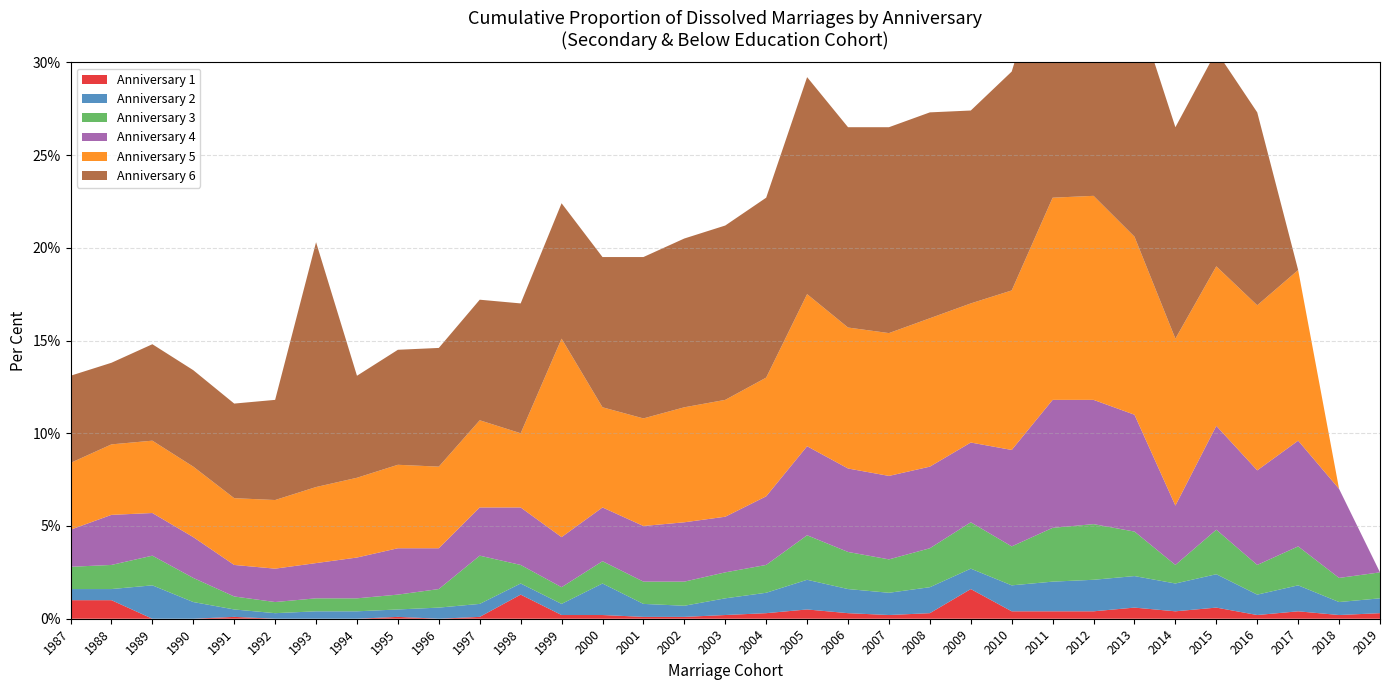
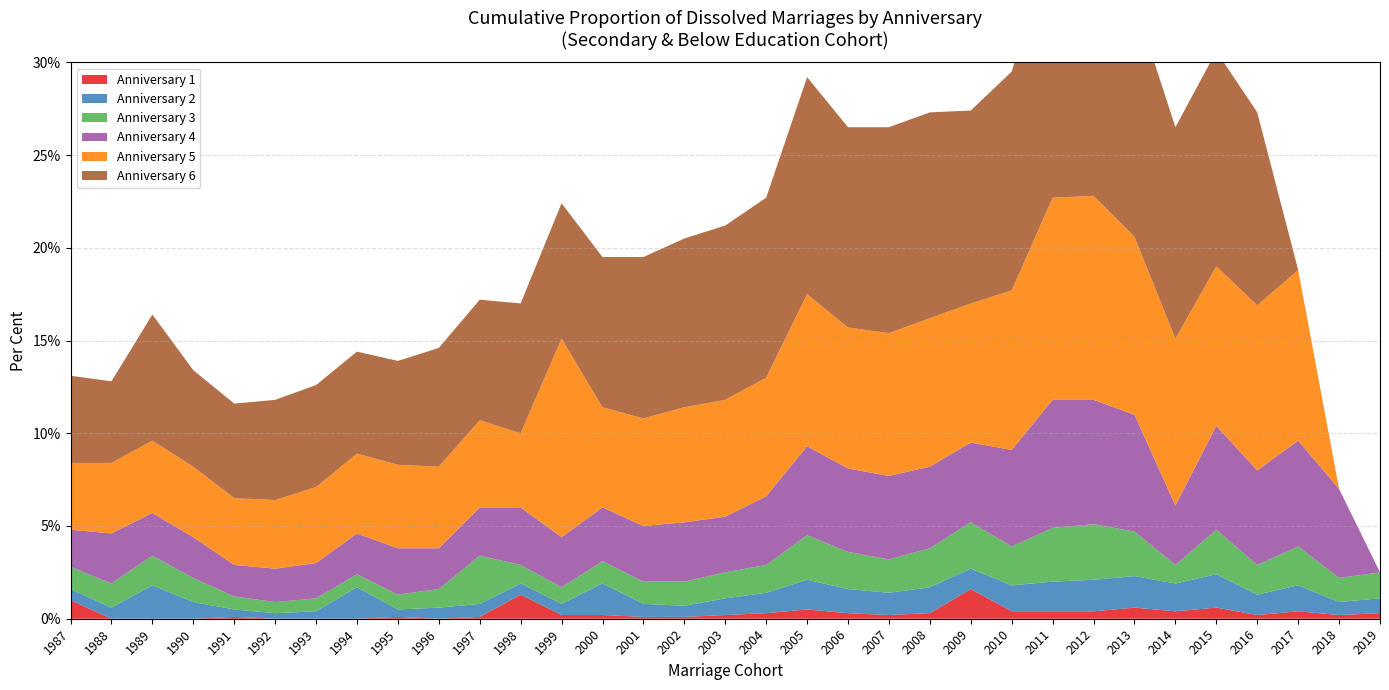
  {
    "Anniversary 1": {
      "1987": "1%",
-     "1988": "1%",
+     "1988": "0%",
      "1989": "0%",
      "1990": "0%",
      "1992": "0%",
      "1993": "0%",
      "1994": "0%",
      "1996": "0%",
      "1998": "1.3%",
      "1999": "0.2%",
      "2000": "0.2%",
      "2003": "0.2%",
      "2004": "0.3%",
      "2005": "0.5%",
      "2006": "0.3%",
      "2007": "0.2%",
      "2008": "0.3%",
      "2009": "1.6%",
      "2010": "0.4%",
      "2011": "0.4%",
      "2012": "0.4%",
      "2013": "0.6%",
      "2014": "0.4%",
      "2015": "0.6%",
      "2016": "0.2%",
      "2017": "0.4%",
      "2018": "0.2%",
      "2019": "0.3%"
    },
    "Anniversary 2": {
-     "1994": "0.4%"
+     "1994": "1.7%"
    },
    "Anniversary 3": {
      "1987": "1.2%",
      "1988": "1.3%",
      "1989": "1.6%",
      "1990": "1.3%",
      "1991": "0.7%",
      "1992": "0.6%",
      "1993": "0.7%",
      "1994": "0.7%",
      "1995": "0.8%",
      "1996": "1.0%",
      "1997": "2.6%",
      "1998": "1.0%",
      "1999": "0.9%",
      "2000": "1.2%",
      "2001": "1.2%",
      "2002": "1.3%",
      "2003": "1.4%",
      "2004": "1.5%",
      "2005": "2.4%",
      "2006": "2.0%",
      "2007": "1.8%",
      "2008": "2.1%",
      "2009": "2.5%",
      "2010": "2.1%",
      "2011": "2.9%",
      "2012": "3.0%",
      "2013": "2.4%",
      "2014": "1.0%",
      "2015": "2.4%",
      "2016": "1.6%",
      "2017": "2.1%",
      "2018": "1.3%"
    },
    "Anniversary 4": {
      "1987": "2.0%",
      "1988": "2.7%",
      "1989": "2.3%",
      "1990": "2.2%",
      "1991": "1.7%",
      "1992": "1.8%",
      "1993": "1.9%",
      "1994": "2.2%",
      "1995": "2.5%",
      "1996": "2.2%",
      "1997": "2.6%",
      "1998": "3.1%",
      "1999": "2.7%",
      "2000": "2.9%",
      "2001": "3.0%",
      "2002": "3.2%",
      "2003": "3.0%",
      "2004": "3.7%",
      "2005": "4.8%",
      "2006": "4.5%",
      "2007": "4.5%",
      "2008": "4.4%",
      "2009": "4.3%",
      "2010": "5.2%",
      "2011": "6.9%",
      "2012": "6.7%",
      "2013": "6.3%",
      "2014": "3.2%",
      "2015": "5.6%",
      "2016": "5.1%",
      "2017": "5.7%"
    },
    "Anniversary 5": {
      "1987": "3.6%",
      "1988": "3.8%",
      "1989": "3.9%",
      "1990": "3.8%",
      "1991": "3.6%",
      "1992": "3.7%",
      "1993": "4.1%",
      "1994": "4.3%",
      "1995": "4.5%",
      "1996": "4.4%",
      "1997": "4.7%",
      "1998": "4.0%",
      "1999": "10.7%",
      "2000": "5.4%",
      "2001": "5.8%",
      "2002": "6.2%",
      "2003": "6.3%",
      "2004": "6.4%",
      "2005": "8.2%",
      "2006": "7.6%",
      "2007": "7.7%",
      "2008": "8.0%",
      "2009": "7.5%",
      "2010": "8.6%",
      "2011": "10.9%",
      "2012": "11.0%",
      "2013": "9.6%",
      "2014": "9.0%",
      "2015": "8.6%",
      "2016": "8.9%"
    },
    "Anniversary 6": {
      "1987": "4.7%",
      "1988": "4.4%",
-     "1989": "5.2%",
+     "1989": "6.8%",
      "1990": "5.2%",
      "1991": "5.1%",
      "1992": "5.4%",
-     "1993": "13.2%",
+     "1993": "5.5%",
      "1994": "5.5%",
-     "1995": "6.2%",
+     "1995": "5.6%",
      "1996": "6.4%",
      "1997": "6.5%",
      "1998": "7.0%",
      "1999": "7.3%",
      "2000": "8.1%",
      "2001": "8.7%",
      "2002": "9.1%",
      "2003": "9.4%",
      "2004": "9.7%",
      "2005": "11.7%",
      "2006": "10.8%",
      "2007": "11.1%",
      "2008": "11.1%",
      "2009": "10.4%",
      "2010": "11.8%",
      "2014": "11.4%",
      "2016": "10.4%"
    }
  }
